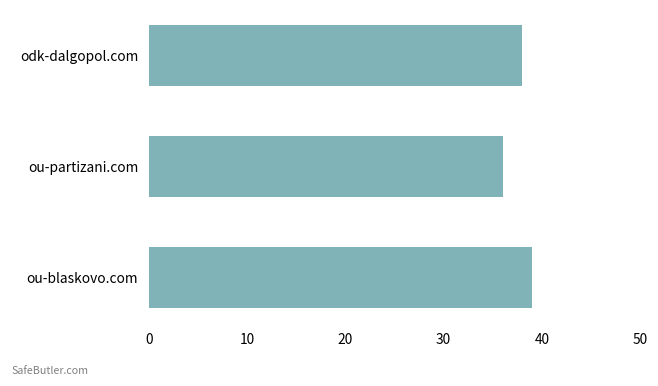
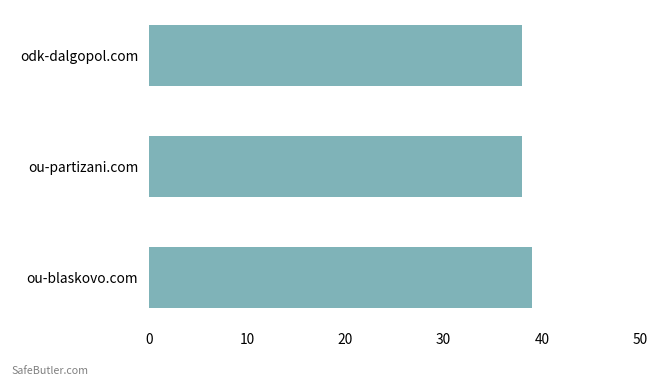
  {
    "odk-dalgopol.com": 38,
-   "ou-partizani.com": 36,
+   "ou-partizani.com": 38,
    "ou-blaskovo.com": 39
  }
